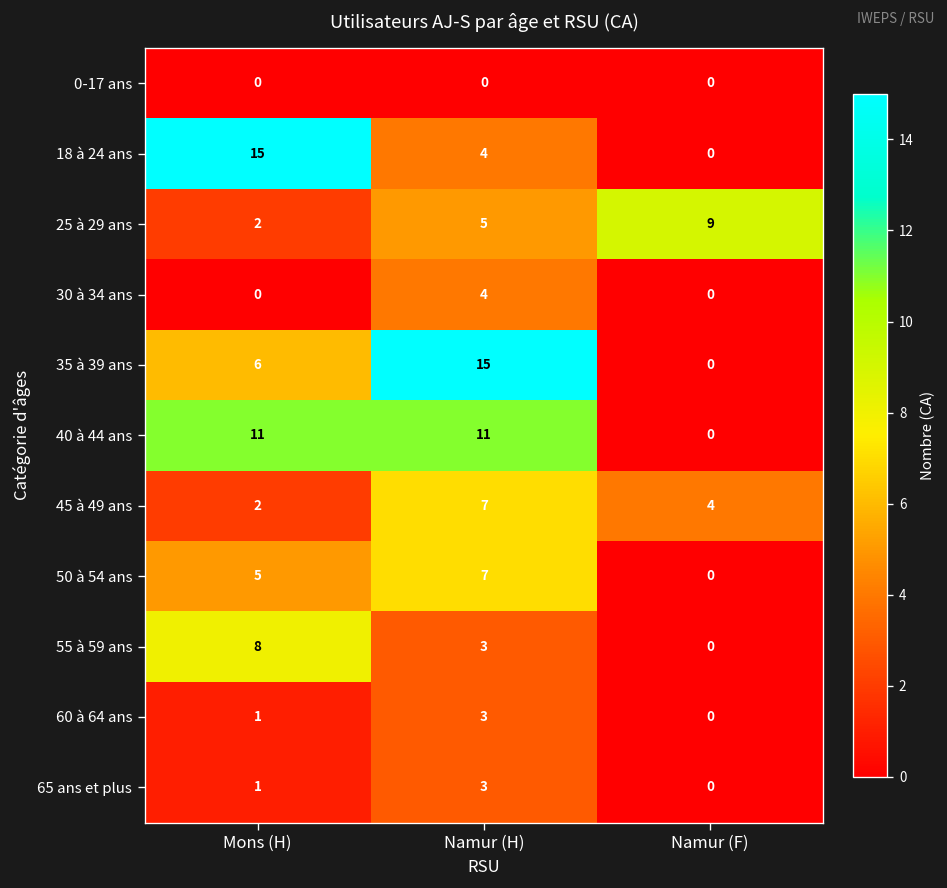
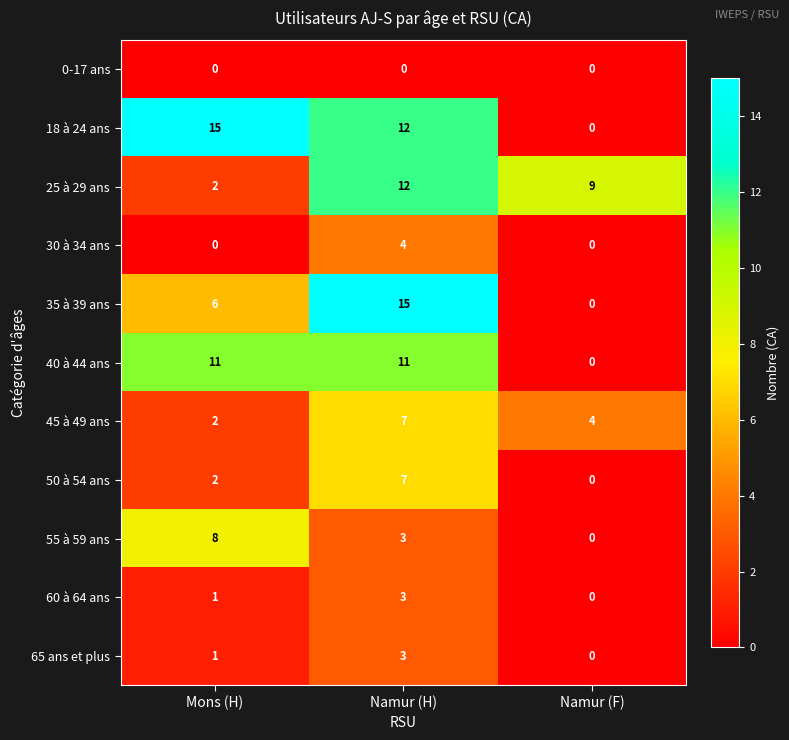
  {
    "0-17 ans": {
      "Mons (H)": 0,
      "Namur (H)": 0,
      "Namur (F)": 0
    },
    "18 à 24 ans": {
      "Mons (H)": 15,
-     "Namur (H)": 4,
+     "Namur (H)": 12,
      "Namur (F)": 0
    },
    "25 à 29 ans": {
      "Mons (H)": 2,
-     "Namur (H)": 5,
+     "Namur (H)": 12,
      "Namur (F)": 9
    },
    "30 à 34 ans": {
      "Mons (H)": 0,
      "Namur (H)": 4,
      "Namur (F)": 0
    },
    "35 à 39 ans": {
      "Mons (H)": 6,
      "Namur (H)": 15,
      "Namur (F)": 0
    },
    "40 à 44 ans": {
      "Mons (H)": 11,
      "Namur (H)": 11,
      "Namur (F)": 0
    },
    "45 à 49 ans": {
      "Mons (H)": 2,
      "Namur (H)": 7,
      "Namur (F)": 4
    },
    "50 à 54 ans": {
-     "Mons (H)": 5,
+     "Mons (H)": 2,
      "Namur (H)": 7,
      "Namur (F)": 0
    },
    "55 à 59 ans": {
      "Mons (H)": 8,
      "Namur (H)": 3,
      "Namur (F)": 0
    },
    "60 à 64 ans": {
      "Mons (H)": 1,
      "Namur (H)": 3,
      "Namur (F)": 0
    },
    "65 ans et plus": {
      "Mons (H)": 1,
      "Namur (H)": 3,
      "Namur (F)": 0
    }
  }
